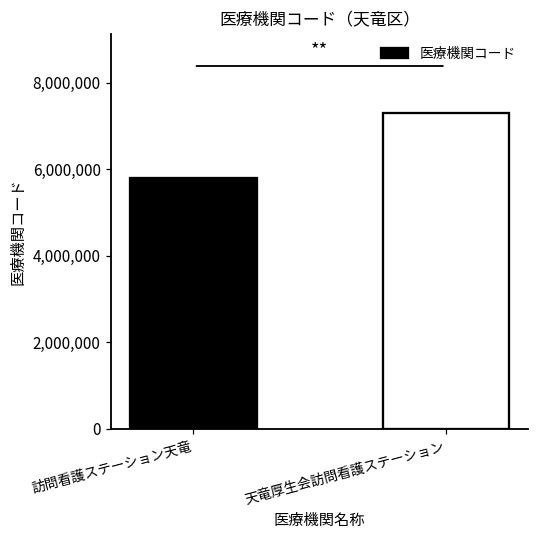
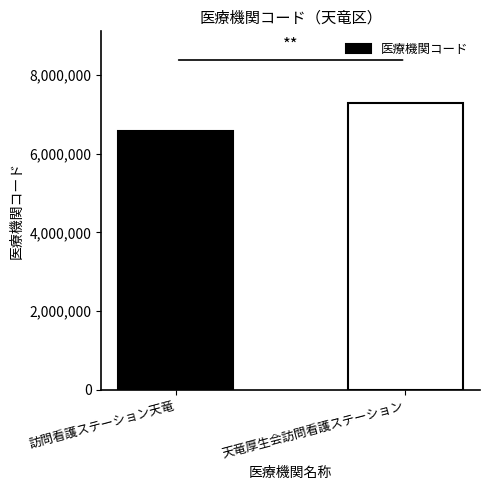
  {
-   "訪問看護ステーション天竜": "5,800,000",
+   "訪問看護ステーション天竜": "6,600,000",
    "天竜厚生会訪問看護ステーション": "7,300,000"
  }
